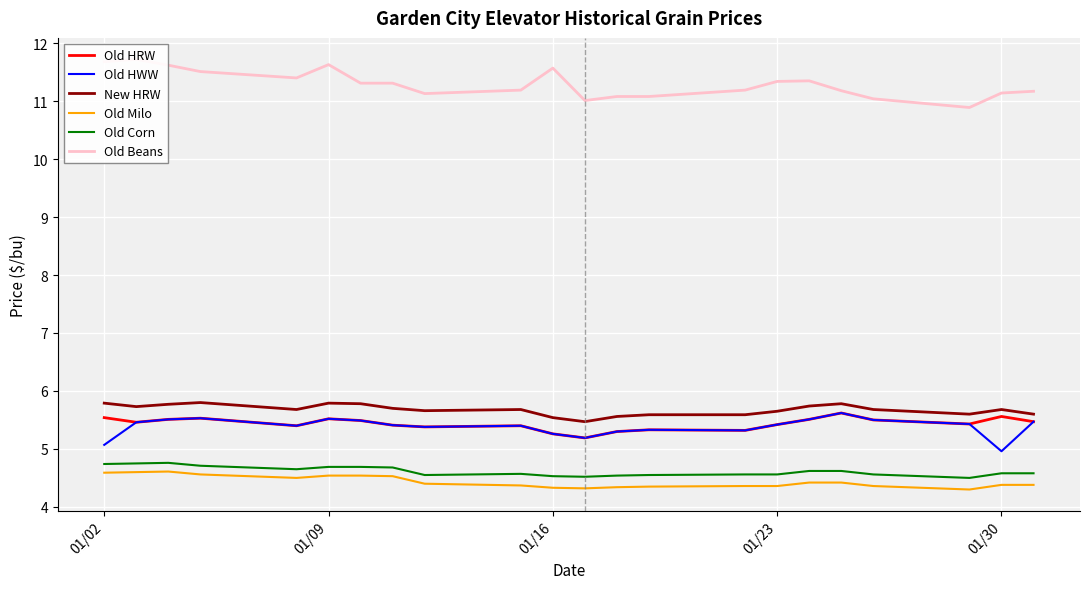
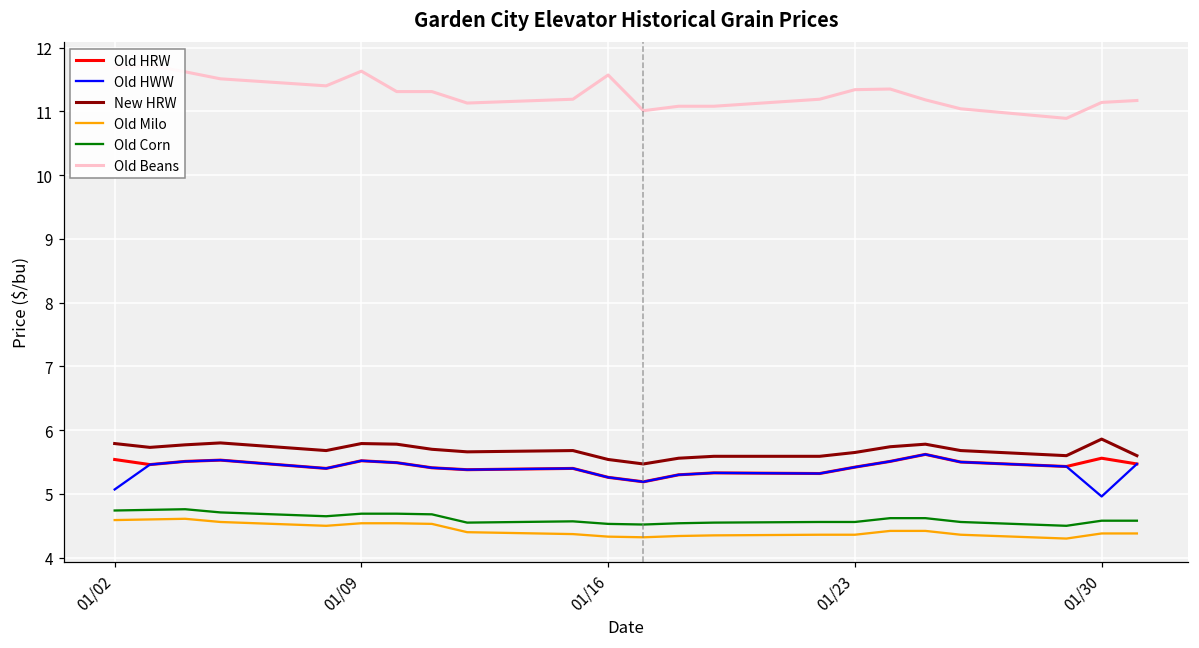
  {
    "Old HRW": {
      "01/02": 5.5,
      "01/30": 5.6
    },
    "Old HWW": {
      "01/02": 5.1,
      "01/30": 5.0
    },
    "New HRW": {
      "01/02": 5.8,
      "01/09": 5.8,
      "01/16": 5.5,
      "01/23": 5.7,
-     "01/30": 5.7
+     "01/30": 5.9
    },
    "Old Milo": {
      "01/02": 4.6,
      "01/09": 4.5,
      "01/16": 4.3,
      "01/23": 4.4,
      "01/30": 4.4
    },
    "Old Corn": {
      "01/02": 4.7,
      "01/09": 4.7,
      "01/16": 4.5,
      "01/23": 4.6,
      "01/30": 4.6
    },
    "Old Beans": {
      "01/09": 11.6,
      "01/16": 11.6,
      "01/23": 11.3,
      "01/30": 11.1
    }
  }
